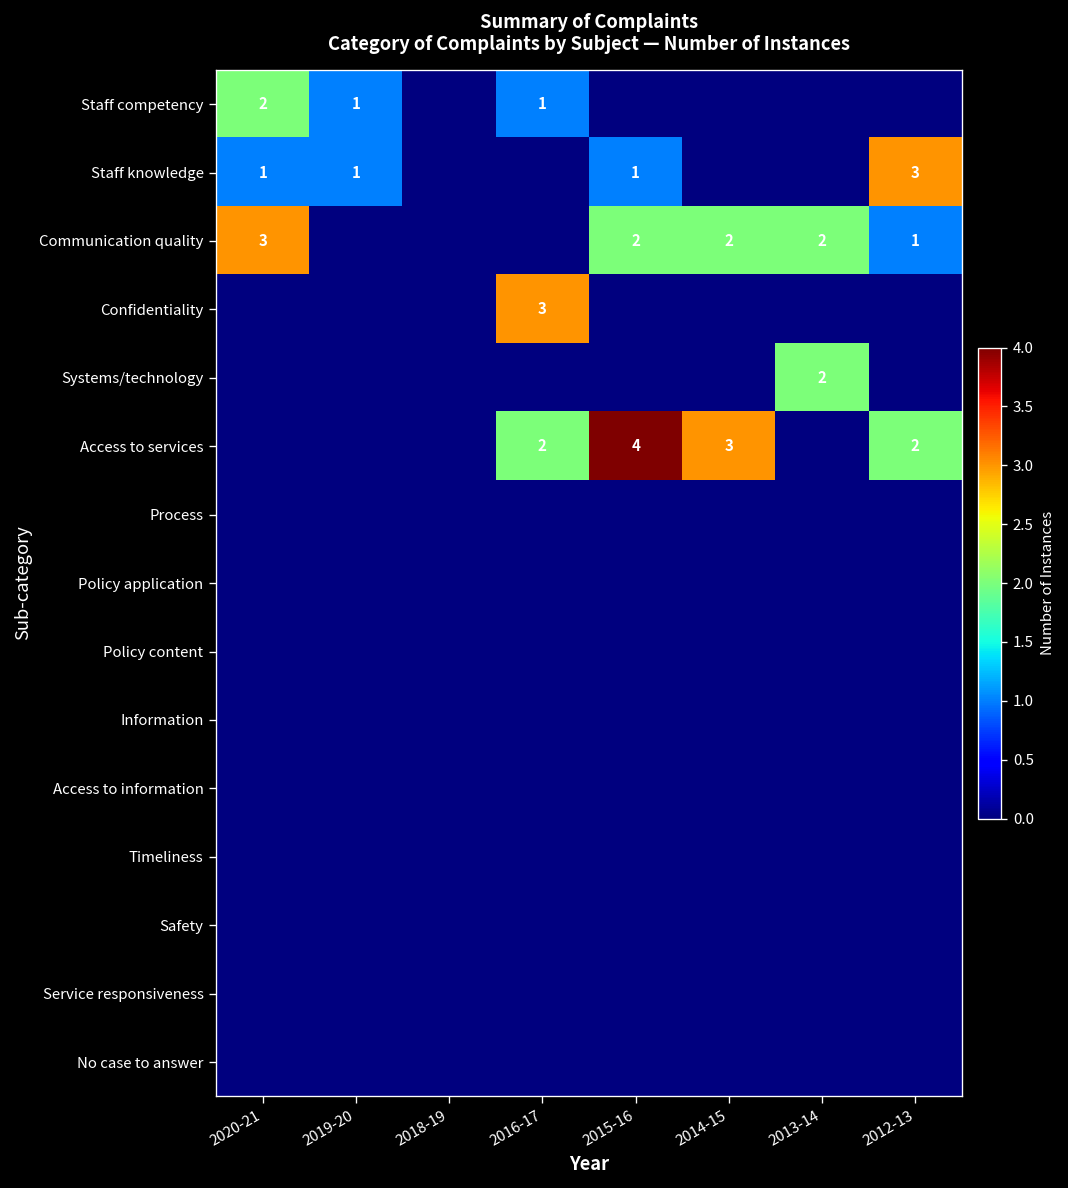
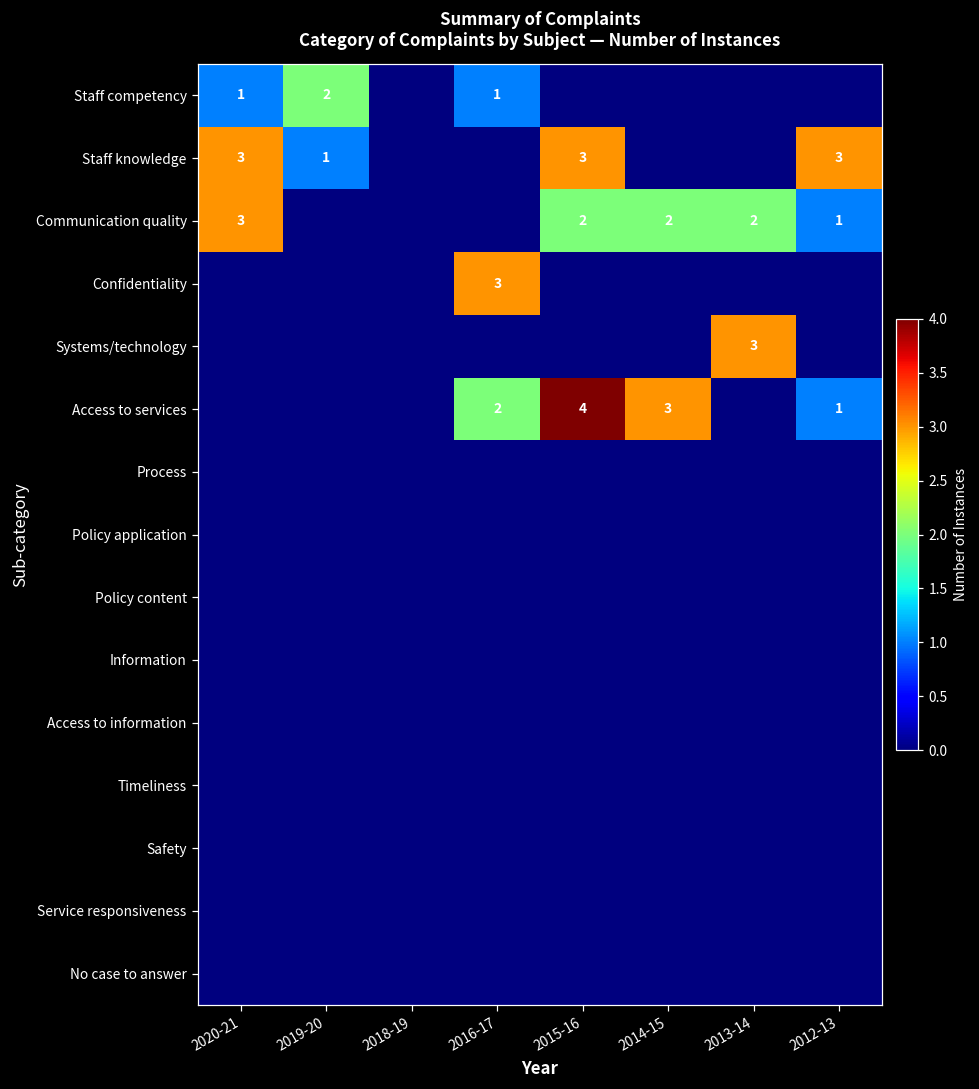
  {
    "Staff competency": {
-     "2020-21": 2,
-     "2019-20": 1,
+     "2020-21": 1,
+     "2019-20": 2,
      "2016-17": 1
    },
    "Staff knowledge": {
-     "2020-21": 1,
+     "2020-21": 3,
      "2019-20": 1,
-     "2015-16": 1,
+     "2015-16": 3,
      "2012-13": 3
    },
    "Communication quality": {
      "2020-21": 3,
      "2015-16": 2,
      "2014-15": 2,
      "2013-14": 2,
      "2012-13": 1
    },
    "Confidentiality": {
      "2016-17": 3
    },
    "Systems/technology": {
-     "2013-14": 2
+     "2013-14": 3
    },
    "Access to services": {
      "2016-17": 2,
      "2015-16": 4,
      "2014-15": 3,
-     "2012-13": 2
+     "2012-13": 1
    }
  }
